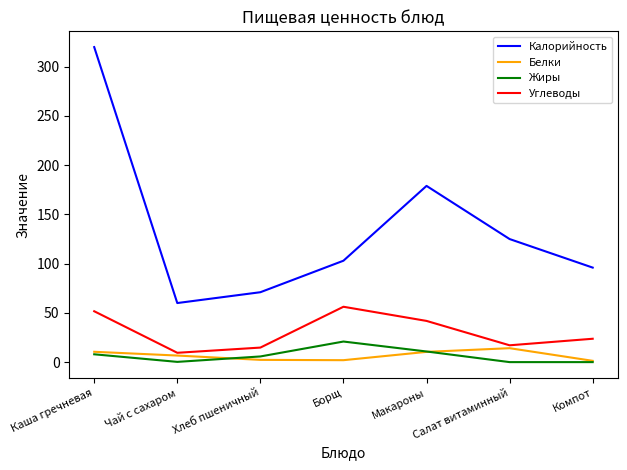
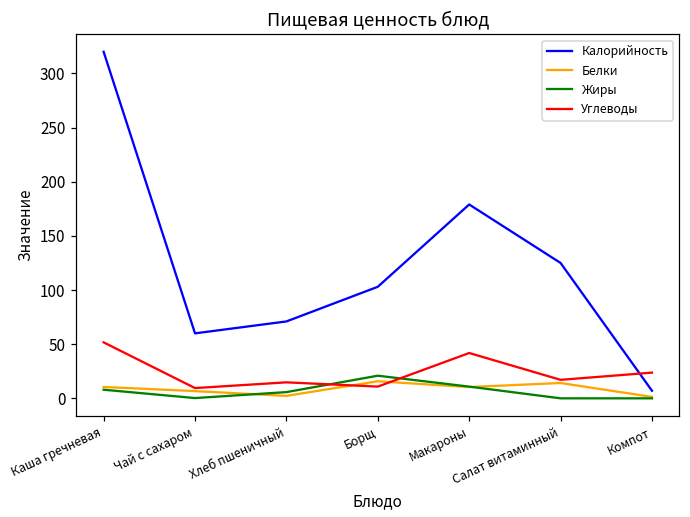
  {
    "Калорийность": {
      "Каша гречневая": 320,
      "Чай с сахаром": 60,
      "Хлеб пшеничный": 70,
      "Борщ": 100,
      "Макароны": 180,
      "Салат витаминный": 130,
-     "Компот": 100
+     "Компот": 10
    },
    "Белки": {
      "Чай с сахаром": 10,
      "Хлеб пшеничный": 0,
-     "Борщ": 0,
+     "Борщ": 20,
      "Салат витаминный": 10
    },
    "Жиры": {
      "Чай с сахаром": 0,
      "Хлеб пшеничный": 10,
      "Борщ": 20,
      "Салат витаминный": 0
    },
    "Углеводы": {
      "Каша гречневая": 50,
      "Чай с сахаром": 10,
      "Хлеб пшеничный": 10,
-     "Борщ": 60,
+     "Борщ": 10,
      "Макароны": 40,
      "Салат витаминный": 20,
      "Компот": 20
    }
  }
